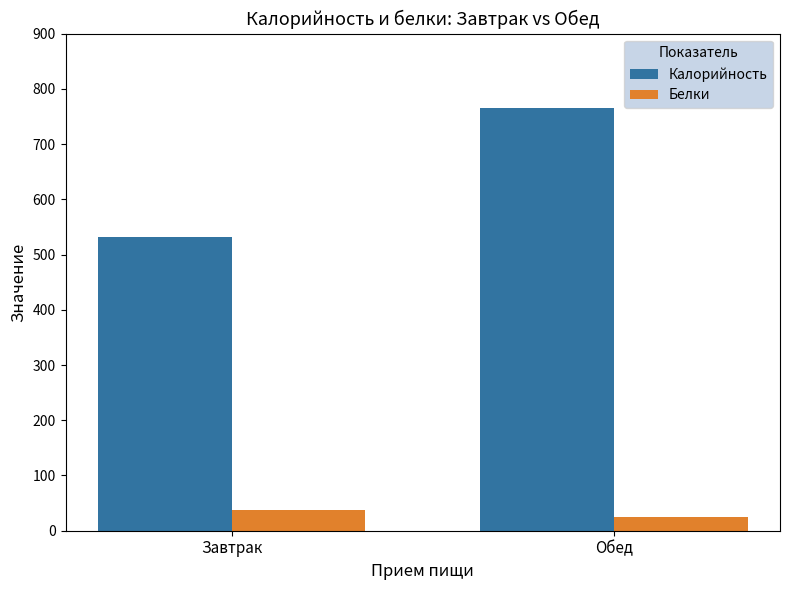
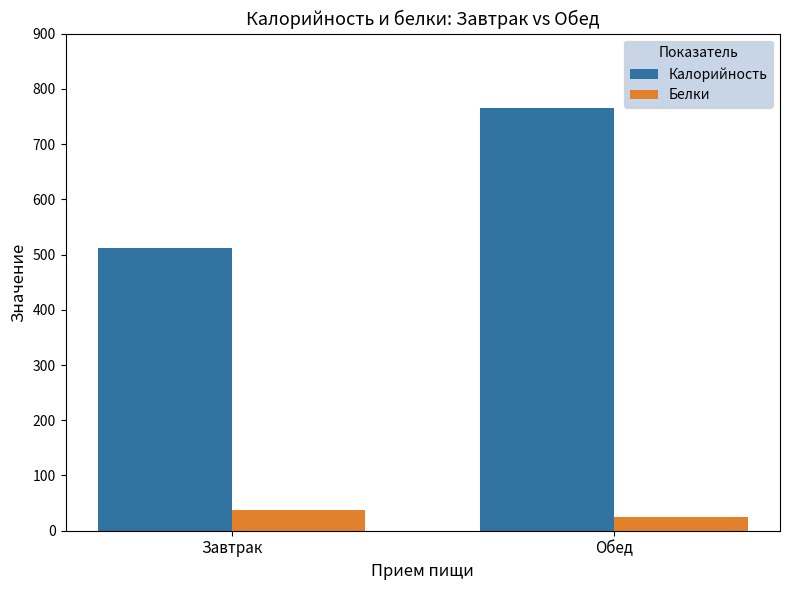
  {
    "Калорийность": {
-     "Завтрак": 530,
+     "Завтрак": 510,
      "Обед": 770
    },
    "Белки": {
      "Завтрак": 40,
      "Обед": 30
    }
  }
